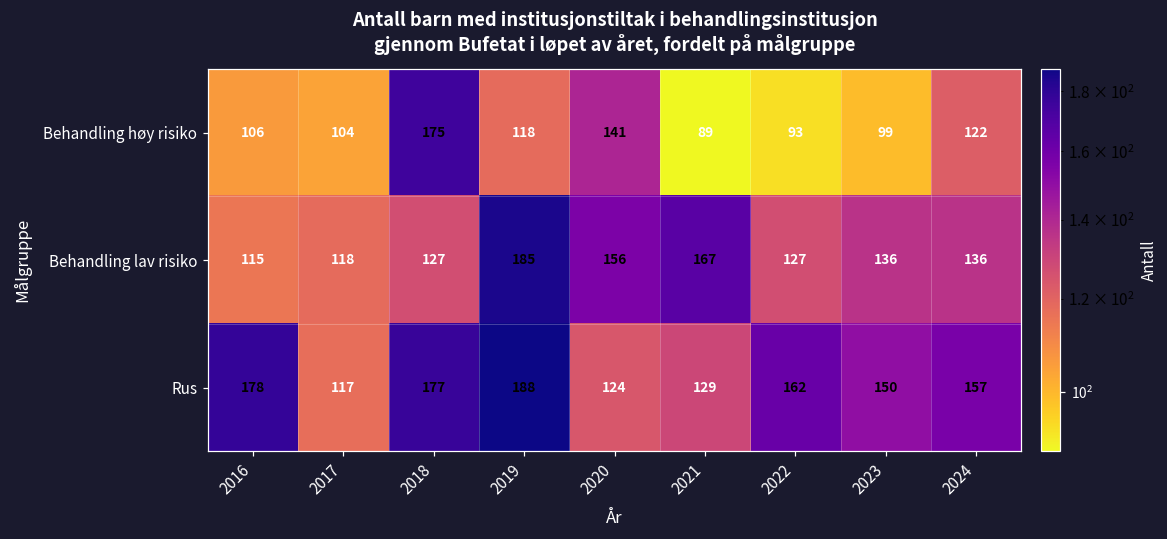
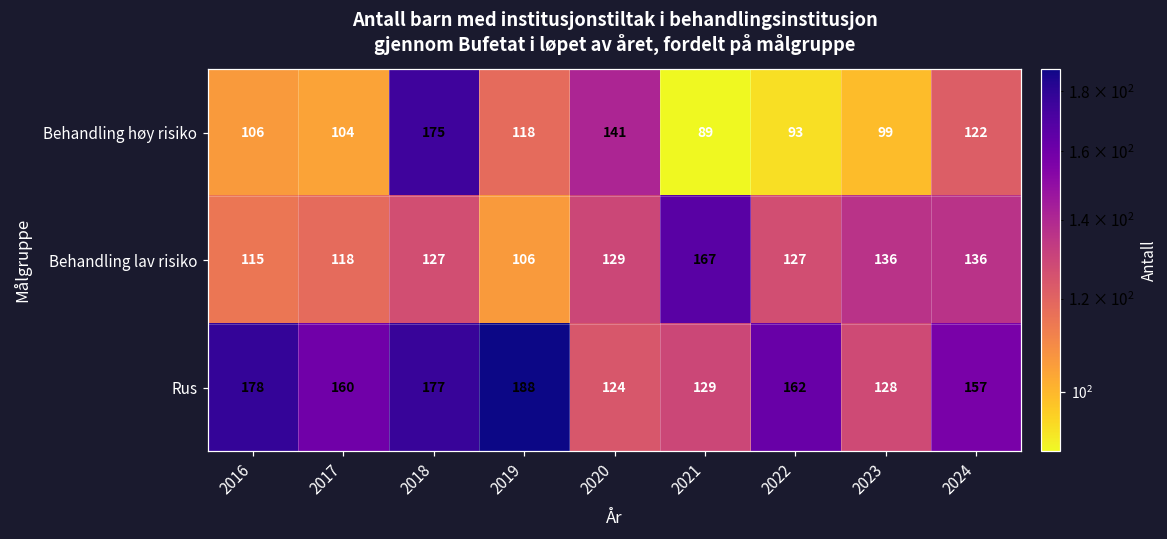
  {
    "Behandling høy risiko": {
      "2016": 106,
      "2017": 104,
      "2018": 175,
      "2019": 118,
      "2020": 141,
      "2021": 89,
      "2022": 93,
      "2023": 99,
      "2024": 122
    },
    "Behandling lav risiko": {
      "2016": 115,
      "2017": 118,
      "2018": 127,
-     "2019": 185,
-     "2020": 156,
+     "2019": 106,
+     "2020": 129,
      "2021": 167,
      "2022": 127,
      "2023": 136,
      "2024": 136
    },
    "Rus": {
      "2016": 178,
-     "2017": 117,
+     "2017": 160,
      "2018": 177,
      "2019": 188,
      "2020": 124,
      "2021": 129,
      "2022": 162,
-     "2023": 150,
+     "2023": 128,
      "2024": 157
    }
  }
